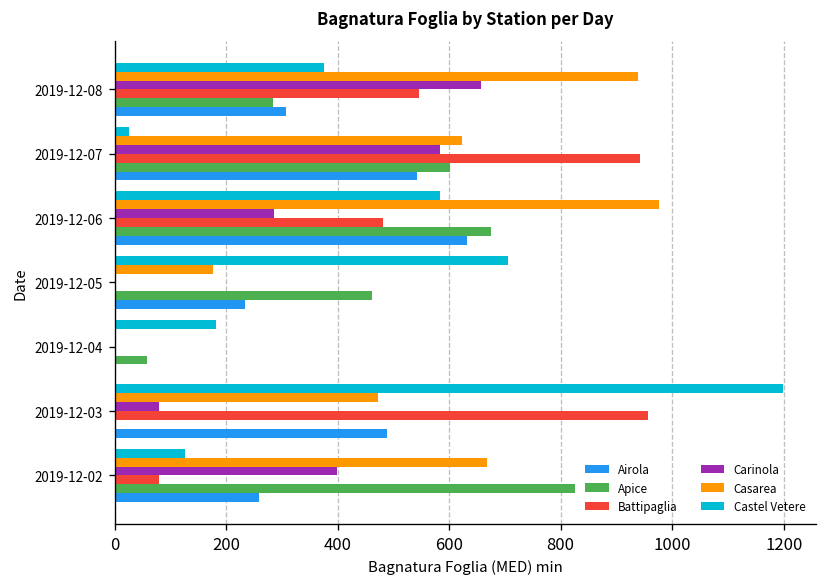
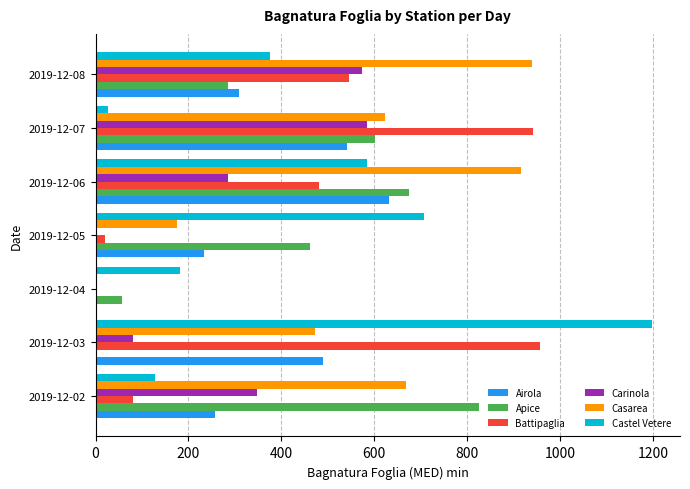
  {
    "Apice": {
      "2019-12-08": 280,
      "2019-12-07": 600,
      "2019-12-06": 670,
      "2019-12-05": 460,
      "2019-12-04": 60,
      "2019-12-03": 0,
      "2019-12-02": 830
    },
    "Battipaglia": {
      "2019-12-08": 550,
      "2019-12-07": 940,
      "2019-12-06": 480,
-     "2019-12-05": 0,
+     "2019-12-05": 20,
      "2019-12-04": 0,
      "2019-12-03": 960,
      "2019-12-02": 80
    },
    "Carinola": {
-     "2019-12-08": 660,
+     "2019-12-08": 570,
      "2019-12-07": 580,
      "2019-12-06": 290,
      "2019-12-04": 0,
      "2019-12-03": 80,
-     "2019-12-02": 400
+     "2019-12-02": 350
    },
    "Casarea": {
      "2019-12-08": 940,
      "2019-12-07": 620,
-     "2019-12-06": 980,
+     "2019-12-06": 920,
      "2019-12-05": 180,
      "2019-12-04": 0,
      "2019-12-03": 470,
      "2019-12-02": 670
    }
  }
